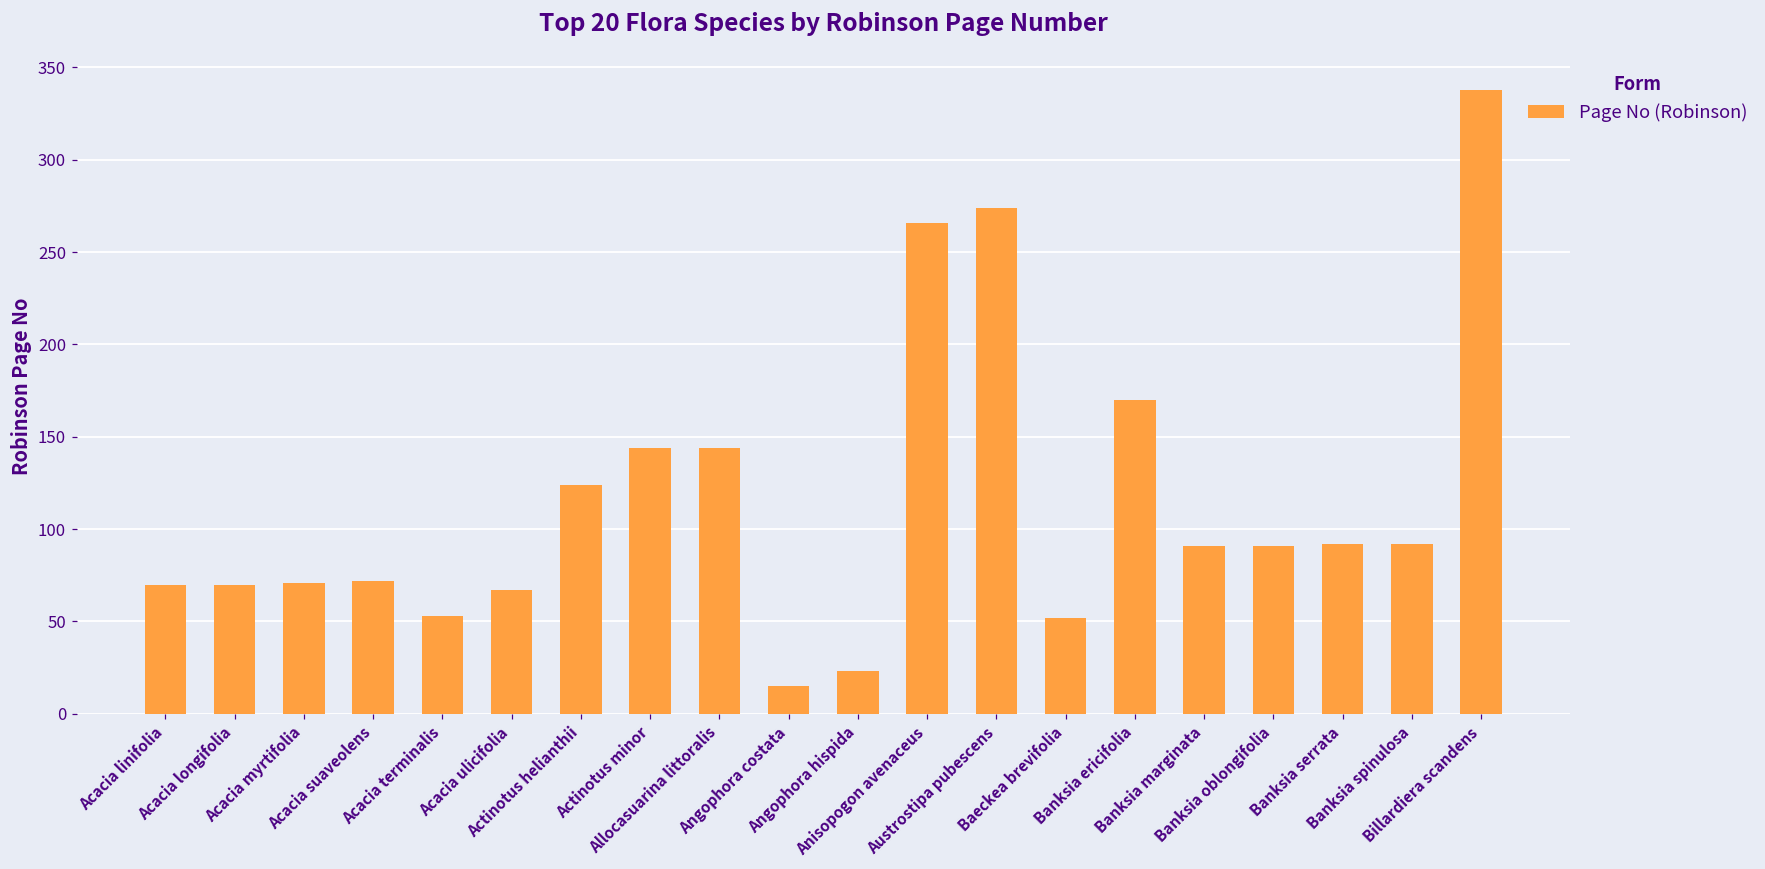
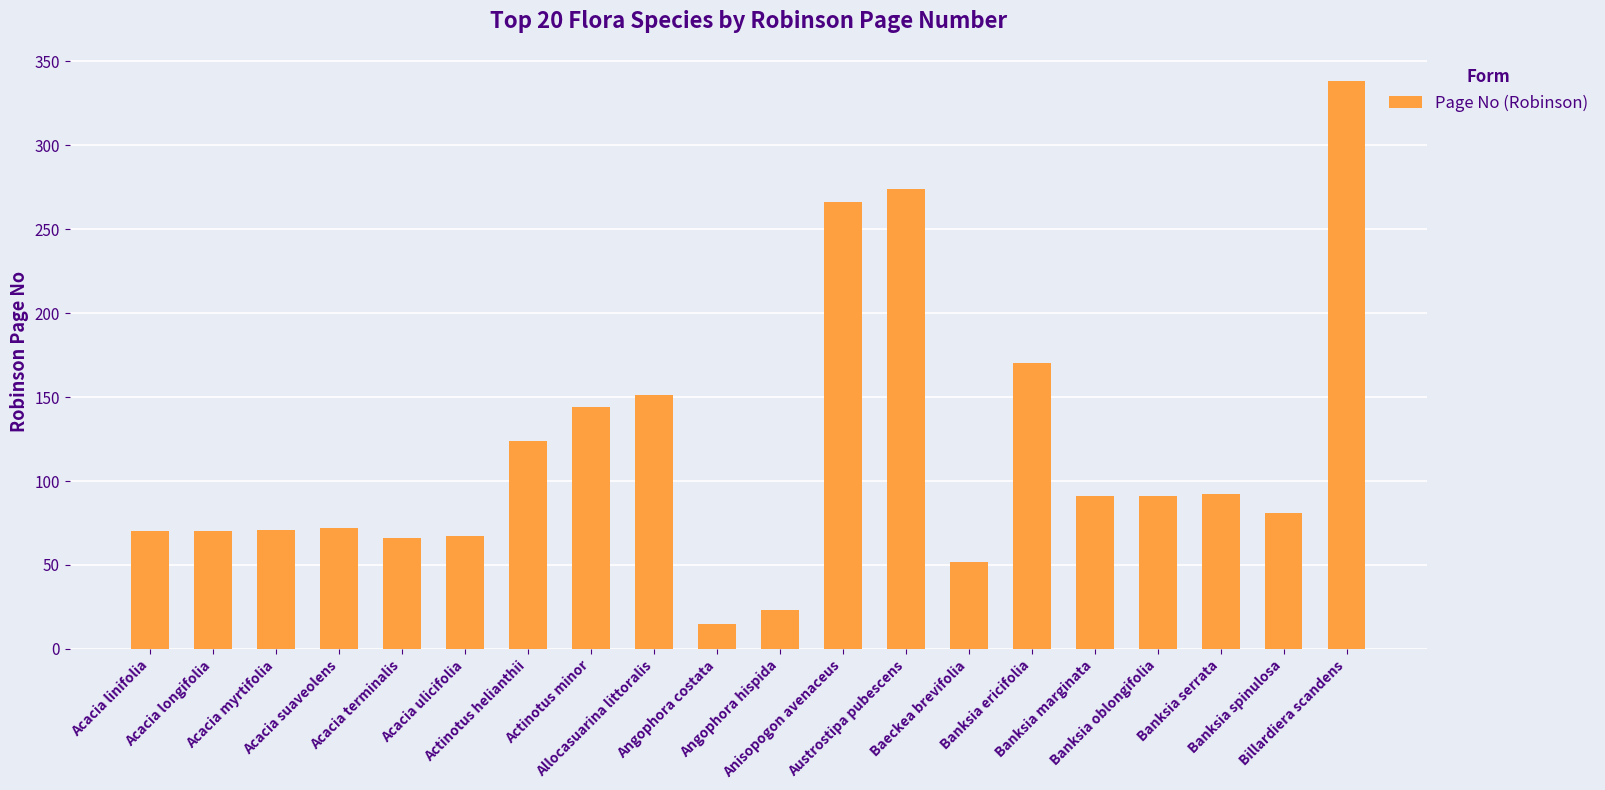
  {
    "Acacia linifolia": 70,
    "Acacia longifolia": 70,
    "Acacia myrtifolia": 71,
    "Acacia suaveolens": 72,
-   "Acacia terminalis": 53,
+   "Acacia terminalis": 66,
    "Acacia ulicifolia": 67,
    "Actinotus helianthii": 124,
    "Actinotus minor": 144,
-   "Allocasuarina littoralis": 144,
+   "Allocasuarina littoralis": 151,
    "Angophora costata": 15,
    "Angophora hispida": 23,
    "Anisopogon avenaceus": 266,
    "Austrostipa pubescens": 274,
    "Baeckea brevifolia": 52,
    "Banksia ericifolia": 170,
    "Banksia marginata": 91,
    "Banksia oblongifolia": 91,
    "Banksia serrata": 92,
-   "Banksia spinulosa": 92,
+   "Banksia spinulosa": 81,
    "Billardiera scandens": 338
  }
